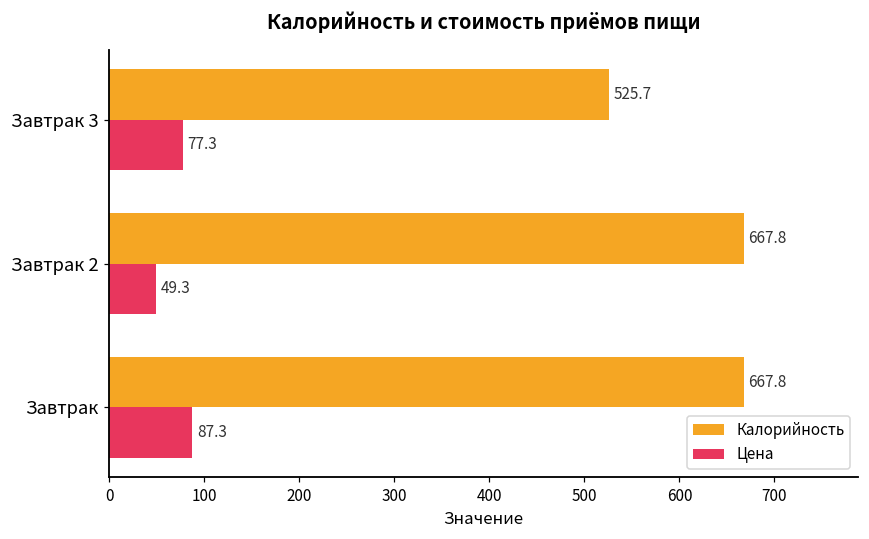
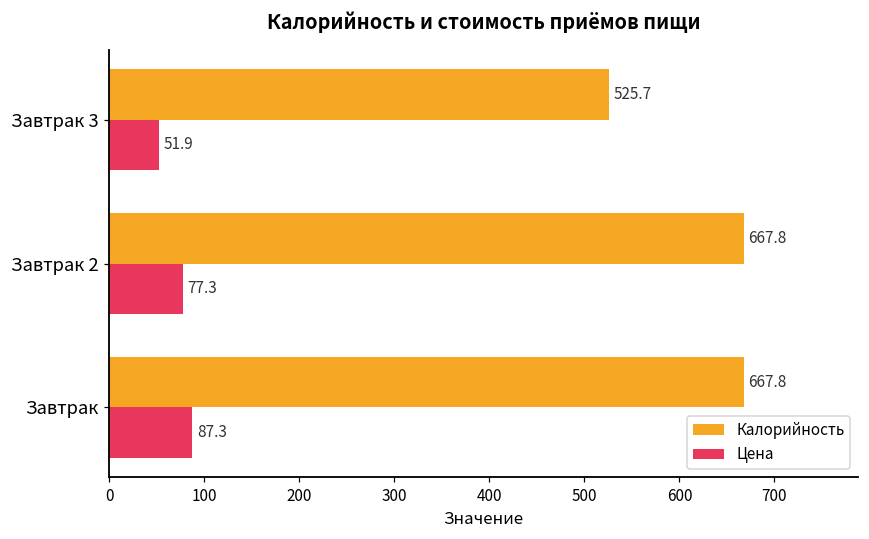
  {
    "Калорийность": {
      "Завтрак 3": 525.7,
      "Завтрак 2": 667.8,
      "Завтрак": 667.8
    },
    "Цена": {
-     "Завтрак 3": 77.3,
-     "Завтрак 2": 49.3,
+     "Завтрак 3": 51.9,
+     "Завтрак 2": 77.3,
      "Завтрак": 87.3
    }
  }
